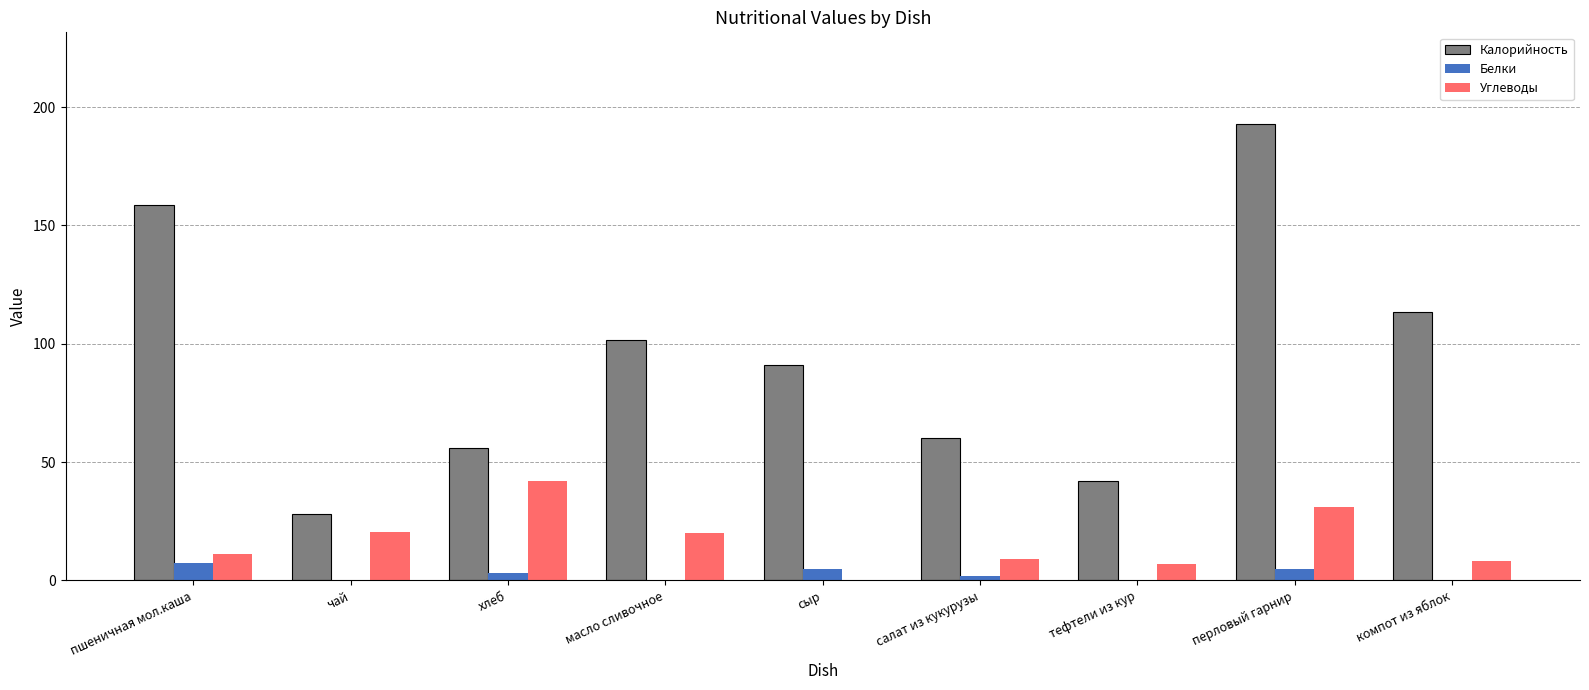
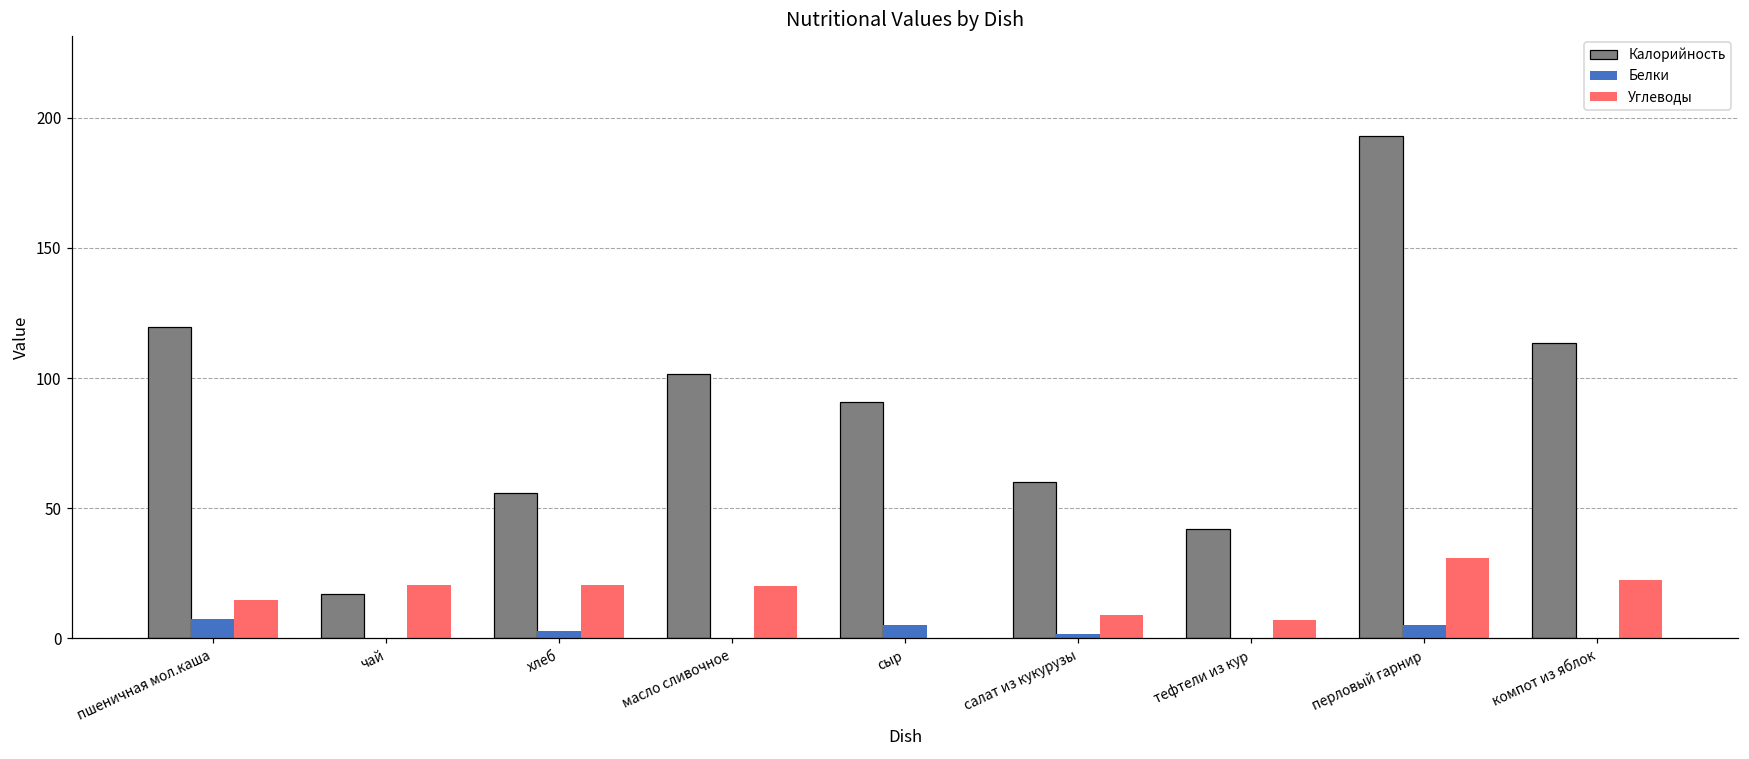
  {
    "Калорийность": {
-     "пшеничная мол.каша": 159,
-     "чай": 28,
+     "пшеничная мол.каша": 120,
+     "чай": 17,
      "хлеб": 56,
      "масло сливочное": 101,
      "сыр": 91,
      "салат из кукурузы": 60,
      "тефтели из кур": 42,
      "перловый гарнир": 193,
      "компот из яблок": 114
    },
    "Белки": {
      "пшеничная мол.каша": 7,
      "хлеб": 3,
      "масло сливочное": 0,
      "сыр": 5,
      "салат из кукурузы": 2,
      "тефтели из кур": 0,
      "перловый гарнир": 5,
      "компот из яблок": 0
    },
    "Углеводы": {
-     "пшеничная мол.каша": 11,
+     "пшеничная мол.каша": 15,
      "чай": 21,
-     "хлеб": 42,
+     "хлеб": 21,
      "масло сливочное": 20,
      "сыр": 0,
      "салат из кукурузы": 9,
      "тефтели из кур": 7,
      "перловый гарнир": 31,
-     "компот из яблок": 8
+     "компот из яблок": 22
    }
  }
